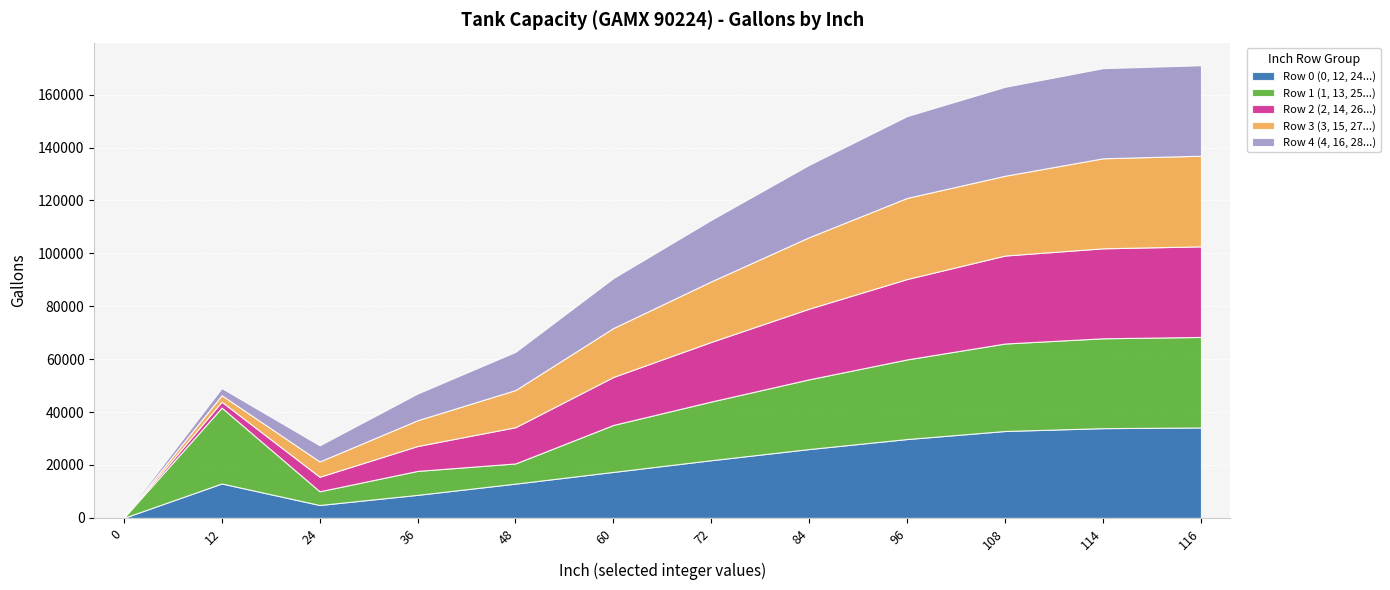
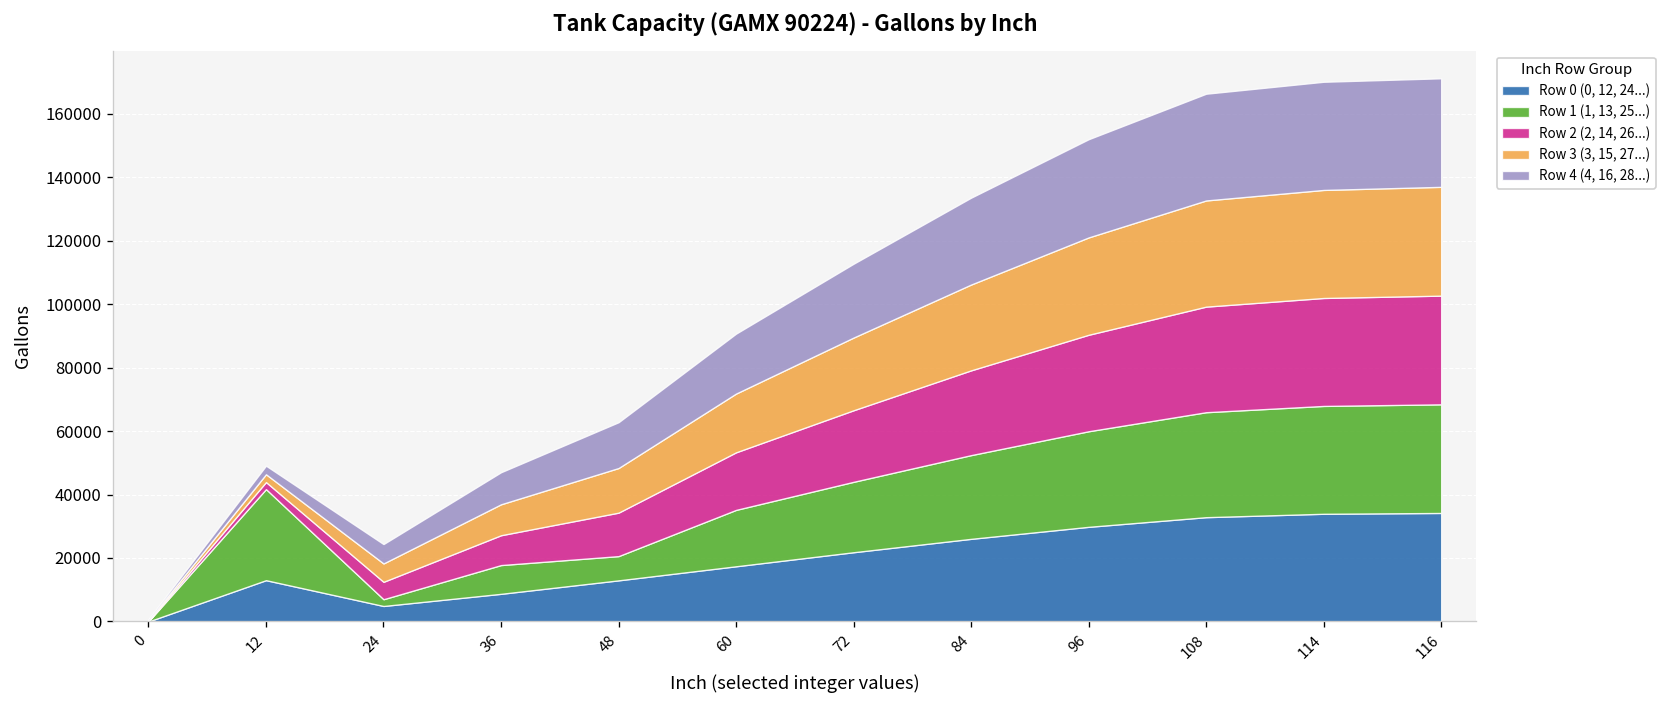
  {
    "Row 0 (0, 12, 24...)": {
      "12": 13000,
      "24": 5000,
      "36": 9000,
      "48": 13000,
      "60": 17000,
      "72": 22000,
      "84": 26000,
      "96": 30000,
      "108": 33000,
      "114": 34000,
      "116": 34000
    },
    "Row 1 (1, 13, 25...)": {
      "12": 29000,
-     "24": 5000,
+     "24": 2000,
      "36": 9000,
      "48": 8000,
      "60": 18000,
      "72": 22000,
      "84": 26000,
      "96": 30000,
      "108": 33000,
      "114": 34000,
      "116": 34000
    },
    "Row 2 (2, 14, 26...)": {
      "12": 2000,
      "24": 5000,
      "36": 9000,
      "48": 14000,
      "60": 18000,
      "72": 23000,
      "84": 27000,
      "96": 30000,
      "108": 33000,
      "114": 34000,
      "116": 34000
    },
    "Row 3 (3, 15, 27...)": {
      "12": 2000,
      "24": 6000,
      "36": 10000,
      "48": 14000,
      "60": 19000,
      "72": 23000,
      "84": 27000,
      "96": 31000,
-     "108": 30000,
+     "108": 33000,
      "114": 34000,
      "116": 34000
    },
    "Row 4 (4, 16, 28...)": {
      "12": 3000,
      "24": 6000,
      "36": 10000,
      "48": 14000,
      "60": 19000,
      "72": 23000,
      "84": 27000,
      "96": 31000,
      "108": 34000,
      "114": 34000,
      "116": 34000
    }
  }
